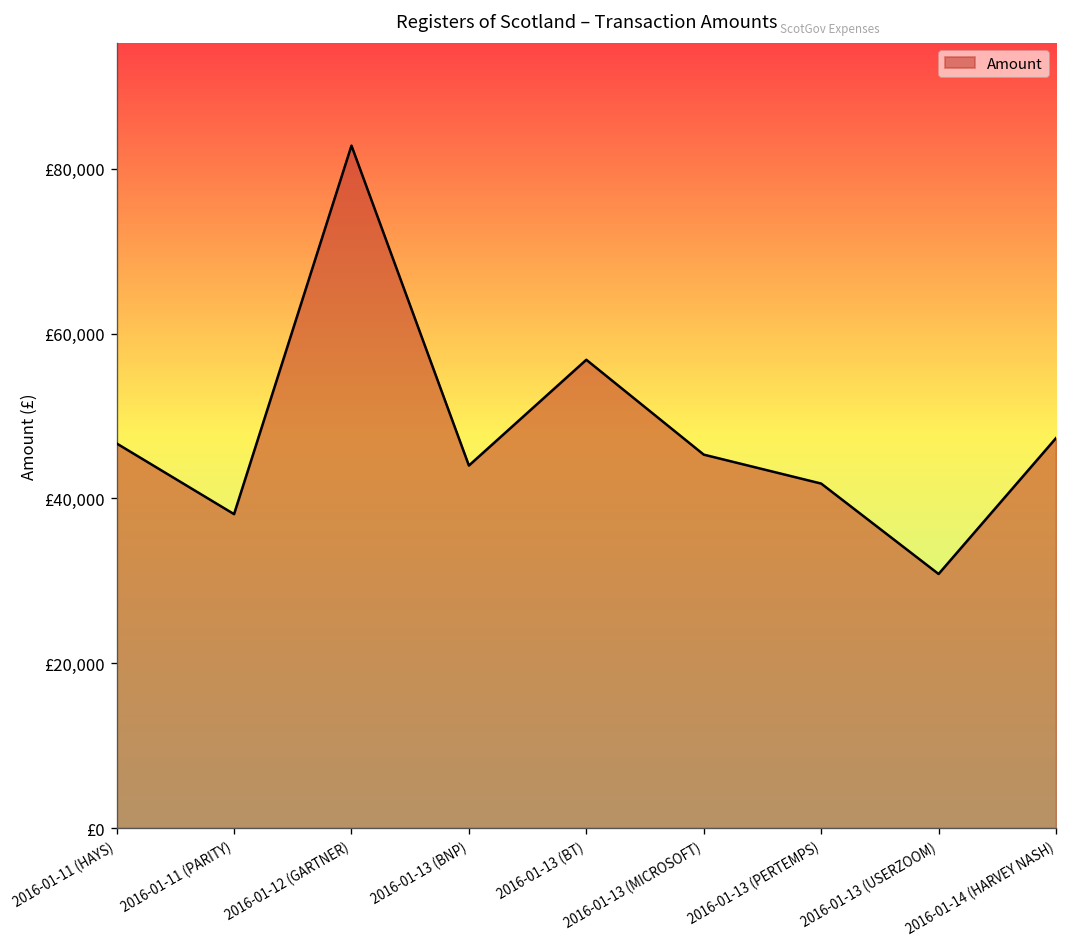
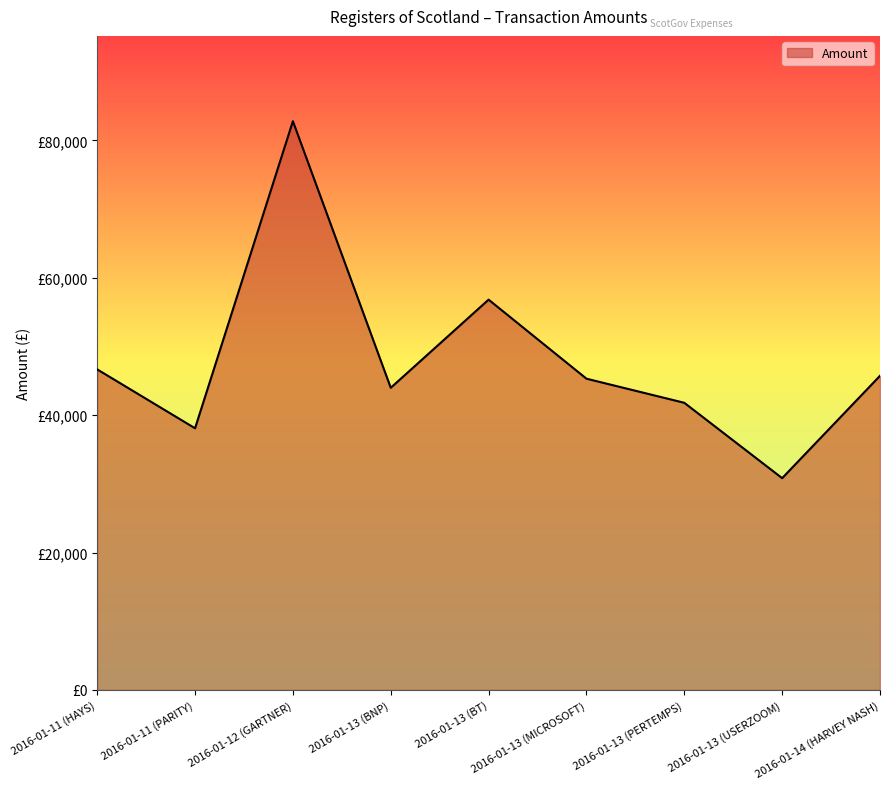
  {
    "2016-01-11 (HAYS)": "£47,000",
    "2016-01-11 (PARITY)": "£38,000",
    "2016-01-12 (GARTNER)": "£83,000",
    "2016-01-13 (BNP)": "£44,000",
    "2016-01-13 (BT)": "£57,000",
    "2016-01-13 (MICROSOFT)": "£45,000",
    "2016-01-13 (PERTEMPS)": "£42,000",
    "2016-01-13 (USERZOOM)": "£31,000",
-   "2016-01-14 (HARVEY NASH)": "£47,000"
+   "2016-01-14 (HARVEY NASH)": "£46,000"
  }
